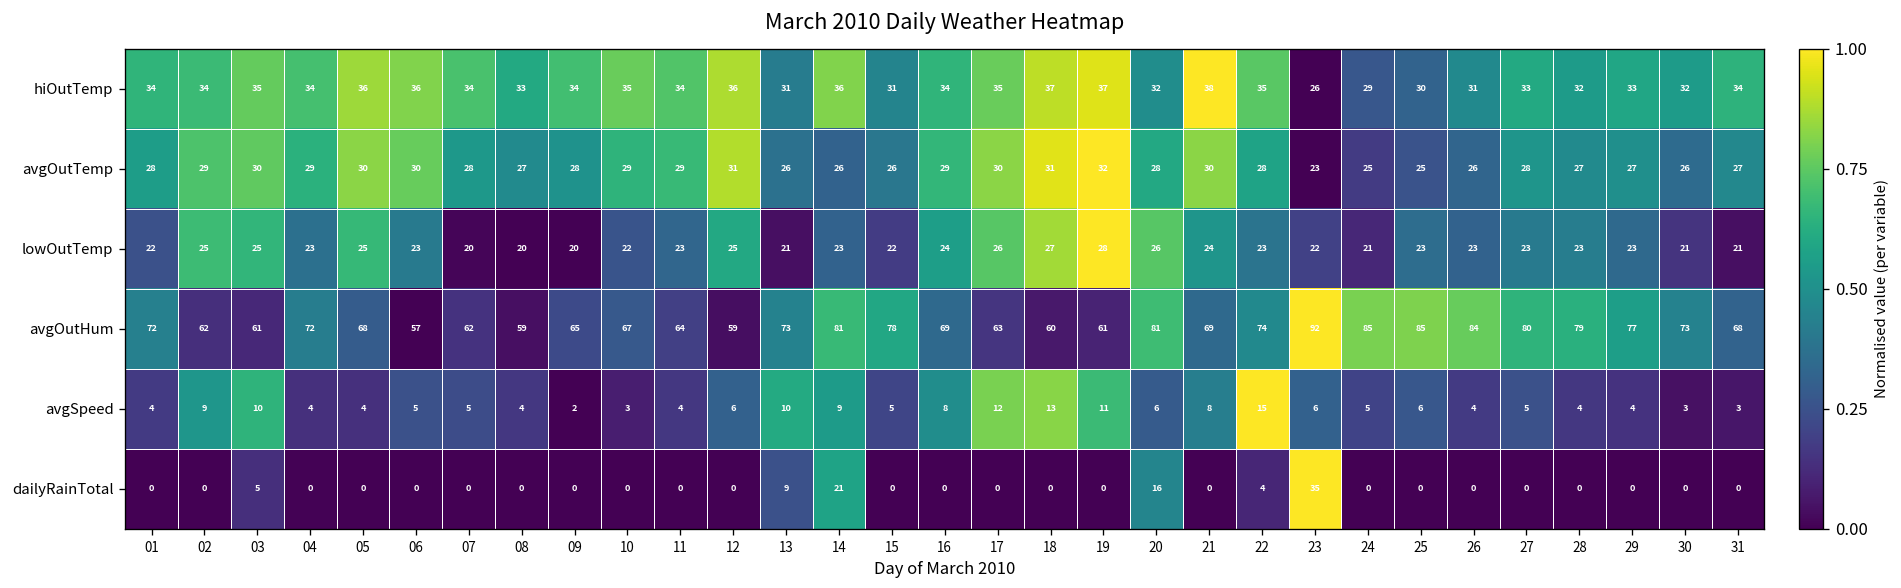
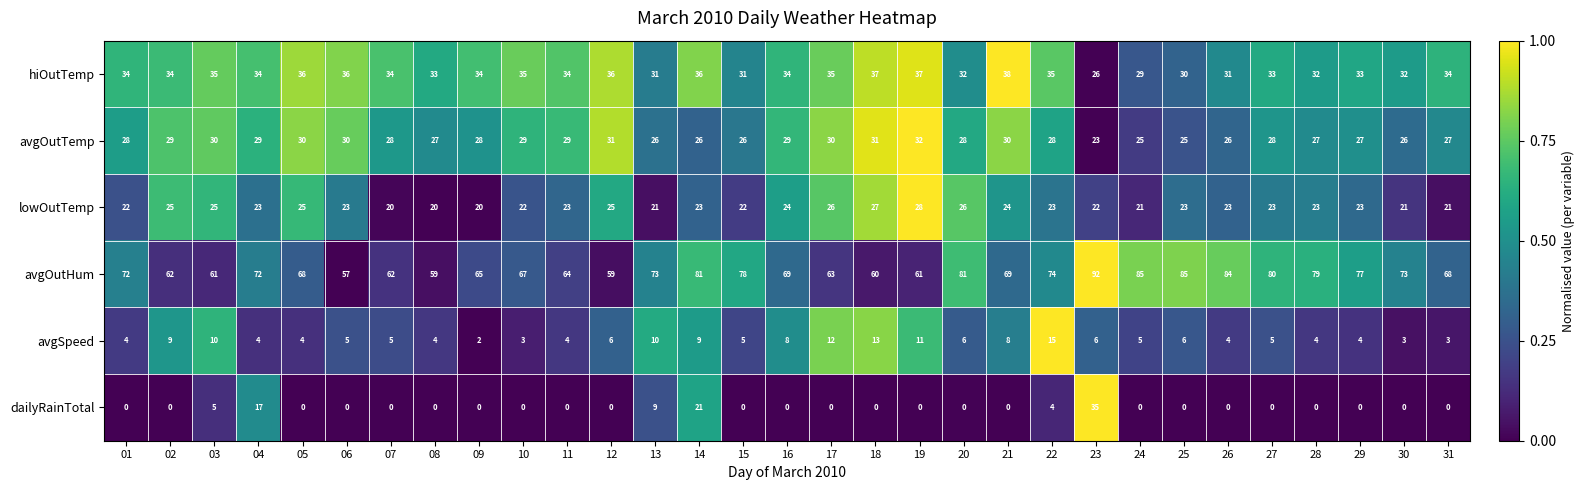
  {
    "hiOutTemp": {
      "01": 34,
      "02": 34,
      "03": 35,
      "04": 34,
      "05": 36,
      "06": 36,
      "07": 34,
      "08": 33,
      "09": 34,
      "10": 35,
      "11": 34,
      "12": 36,
      "13": 31,
      "14": 36,
      "15": 31,
      "16": 34,
      "17": 35,
      "18": 37,
      "19": 37,
      "20": 32,
      "21": 38,
      "22": 35,
      "23": 26,
      "24": 29,
      "25": 30,
      "26": 31,
      "27": 33,
      "28": 32,
      "29": 33,
      "30": 32,
      "31": 34
    },
    "avgOutTemp": {
      "01": 28,
      "02": 29,
      "03": 30,
      "04": 29,
      "05": 30,
      "06": 30,
      "07": 28,
      "08": 27,
      "09": 28,
      "10": 29,
      "11": 29,
      "12": 31,
      "13": 26,
      "14": 26,
      "15": 26,
      "16": 29,
      "17": 30,
      "18": 31,
      "19": 32,
      "20": 28,
      "21": 30,
      "22": 28,
      "23": 23,
      "24": 25,
      "25": 25,
      "26": 26,
      "27": 28,
      "28": 27,
      "29": 27,
      "30": 26,
      "31": 27
    },
    "lowOutTemp": {
      "01": 22,
      "02": 25,
      "03": 25,
      "04": 23,
      "05": 25,
      "06": 23,
      "07": 20,
      "08": 20,
      "09": 20,
      "10": 22,
      "11": 23,
      "12": 25,
      "13": 21,
      "14": 23,
      "15": 22,
      "16": 24,
      "17": 26,
      "18": 27,
      "19": 28,
      "20": 26,
      "21": 24,
      "22": 23,
      "23": 22,
      "24": 21,
      "25": 23,
      "26": 23,
      "27": 23,
      "28": 23,
      "29": 23,
      "30": 21,
      "31": 21
    },
    "avgOutHum": {
      "01": 72,
      "02": 62,
      "03": 61,
      "04": 72,
      "05": 68,
      "06": 57,
      "07": 62,
      "08": 59,
      "09": 65,
      "10": 67,
      "11": 64,
      "12": 59,
      "13": 73,
      "14": 81,
      "15": 78,
      "16": 69,
      "17": 63,
      "18": 60,
      "19": 61,
      "20": 81,
      "21": 69,
      "22": 74,
      "23": 92,
      "24": 85,
      "25": 85,
      "26": 84,
      "27": 80,
      "28": 79,
      "29": 77,
      "30": 73,
      "31": 68
    },
    "avgSpeed": {
      "01": 4,
      "02": 9,
      "03": 10,
      "04": 4,
      "05": 4,
      "06": 5,
      "07": 5,
      "08": 4,
      "09": 2,
      "10": 3,
      "11": 4,
      "12": 6,
      "13": 10,
      "14": 9,
      "15": 5,
      "16": 8,
      "17": 12,
      "18": 13,
      "19": 11,
      "20": 6,
      "21": 8,
      "22": 15,
      "23": 6,
      "24": 5,
      "25": 6,
      "26": 4,
      "27": 5,
      "28": 4,
      "29": 4,
      "30": 3,
      "31": 3
    },
    "dailyRainTotal": {
      "01": 0,
      "02": 0,
      "03": 5,
-     "04": 0,
+     "04": 17,
      "05": 0,
      "06": 0,
      "07": 0,
      "08": 0,
      "09": 0,
      "10": 0,
      "11": 0,
      "12": 0,
      "13": 9,
      "14": 21,
      "15": 0,
      "16": 0,
      "17": 0,
      "18": 0,
      "19": 0,
-     "20": 16,
+     "20": 0,
      "21": 0,
      "22": 4,
      "23": 35,
      "24": 0,
      "25": 0,
      "26": 0,
      "27": 0,
      "28": 0,
      "29": 0,
      "30": 0,
      "31": 0
    }
  }
